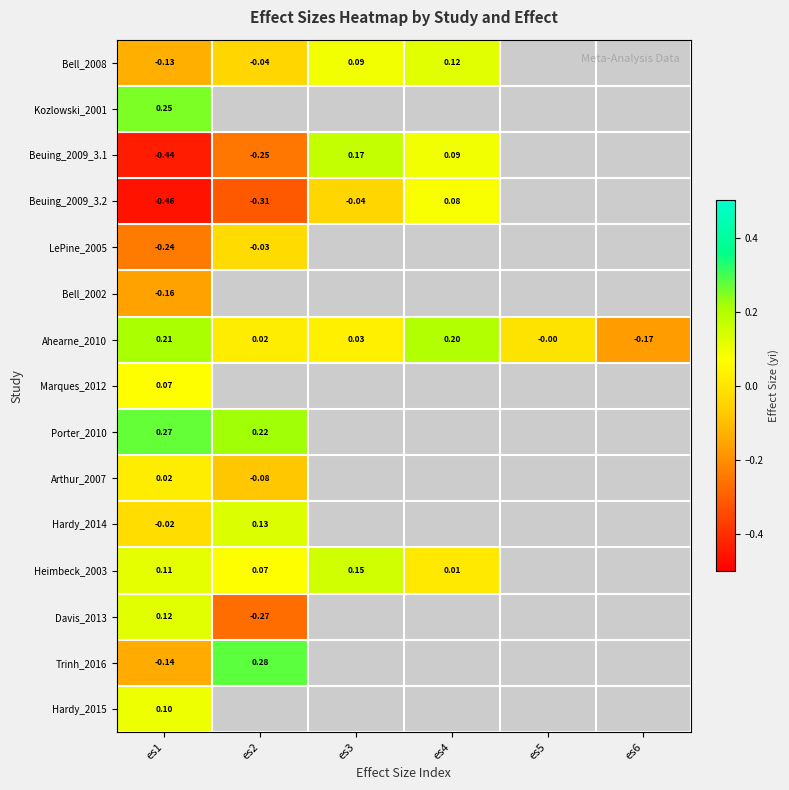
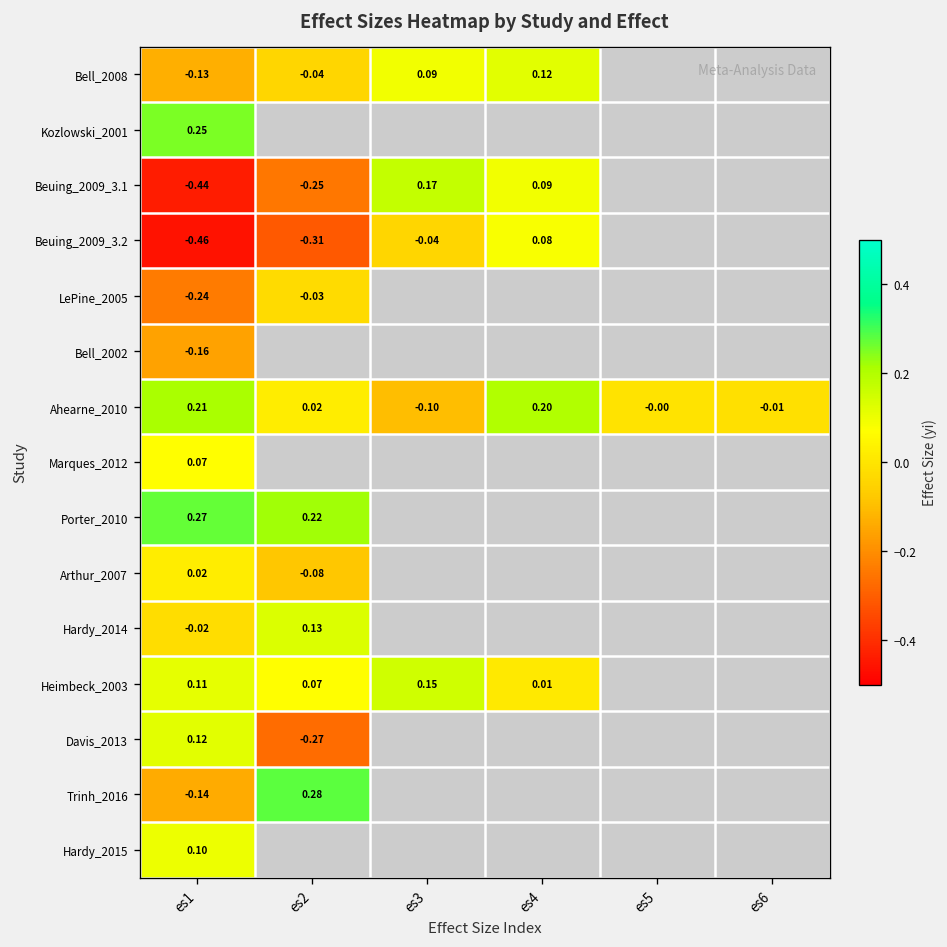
  {
    "Bell_2008": {
      "es1": -0.13,
      "es2": -0.04,
      "es3": 0.09,
      "es4": 0.12
    },
    "Kozlowski_2001": {
      "es1": 0.25
    },
    "Beuing_2009_3.1": {
      "es1": -0.44,
      "es2": -0.25,
      "es3": 0.17,
      "es4": 0.09
    },
    "Beuing_2009_3.2": {
      "es1": -0.46,
      "es2": -0.31,
      "es3": -0.04,
      "es4": 0.08
    },
    "LePine_2005": {
      "es1": -0.24,
      "es2": -0.03
    },
    "Bell_2002": {
      "es1": -0.16
    },
    "Ahearne_2010": {
      "es1": 0.21,
      "es2": 0.02,
-     "es3": 0.03,
+     "es3": -0.10,
      "es4": 0.20,
      "es5": -0.00,
-     "es6": -0.17
+     "es6": -0.01
    },
    "Marques_2012": {
      "es1": 0.07
    },
    "Porter_2010": {
      "es1": 0.27,
      "es2": 0.22
    },
    "Arthur_2007": {
      "es1": 0.02,
      "es2": -0.08
    },
    "Hardy_2014": {
      "es1": -0.02,
      "es2": 0.13
    },
    "Heimbeck_2003": {
      "es1": 0.11,
      "es2": 0.07,
      "es3": 0.15,
      "es4": 0.01
    },
    "Davis_2013": {
      "es1": 0.12,
      "es2": -0.27
    },
    "Trinh_2016": {
      "es1": -0.14,
      "es2": 0.28
    },
    "Hardy_2015": {
      "es1": 0.10
    }
  }
